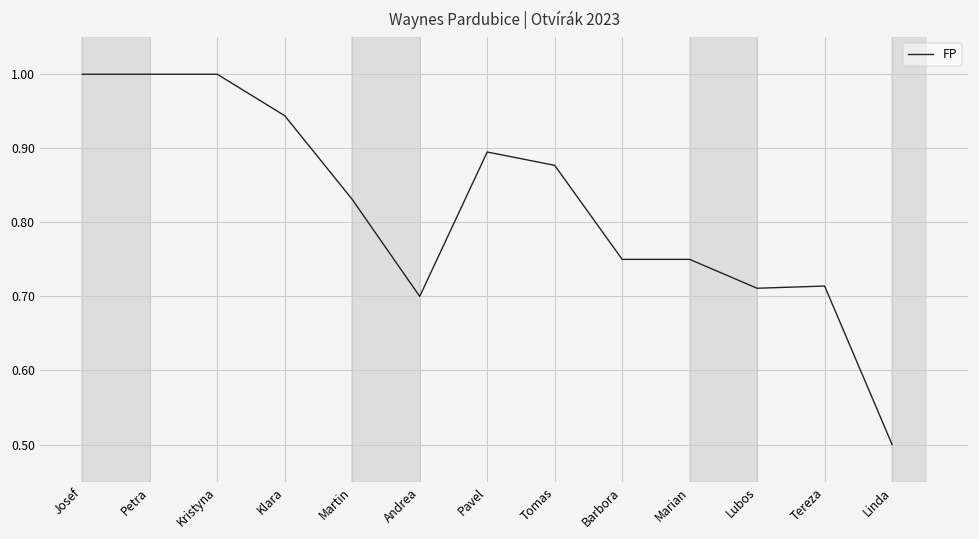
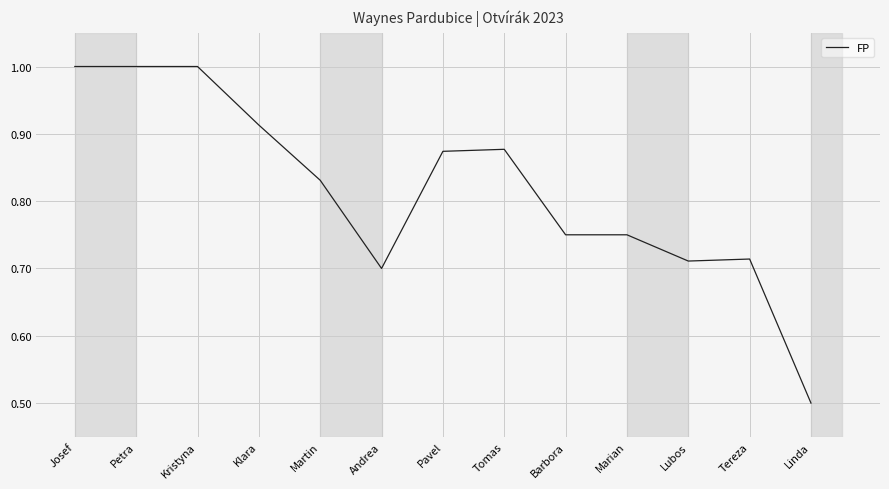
  {
    "Josef": 1.00,
    "Petra": 1.00,
    "Kristyna": 1.00,
-   "Klara": 0.94,
+   "Klara": 0.91,
    "Martin": 0.83,
    "Andrea": 0.70,
-   "Pavel": 0.90,
+   "Pavel": 0.87,
    "Tomas": 0.88,
    "Barbora": 0.75,
    "Marian": 0.75,
    "Lubos": 0.71,
    "Tereza": 0.71,
    "Linda": 0.50
  }
